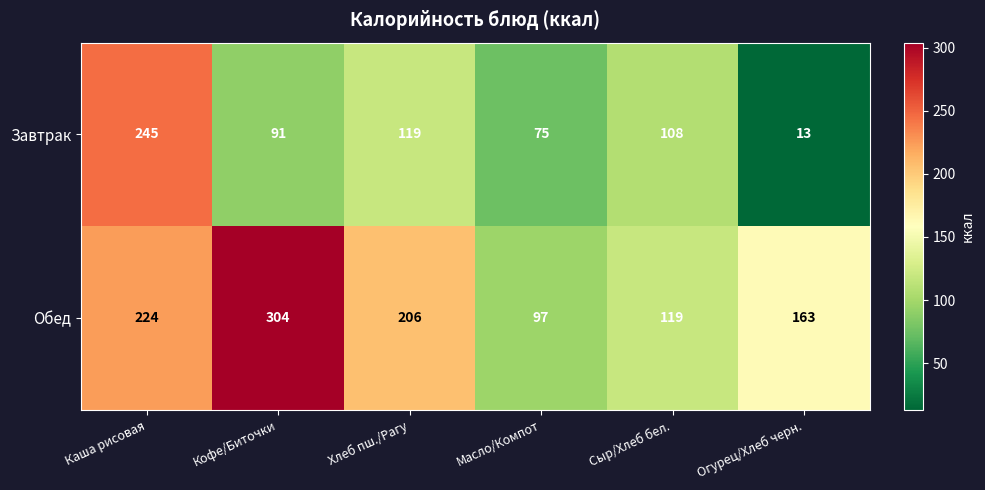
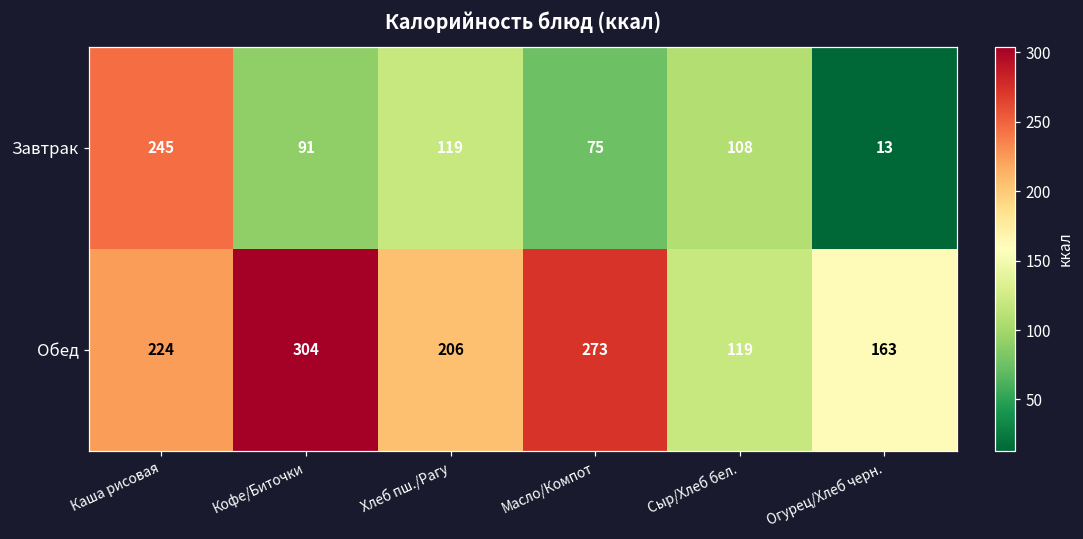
  {
    "Завтрак": {
      "Каша рисовая": 245,
      "Кофе/Биточки": 91,
      "Хлеб пш./Рагу": 119,
      "Масло/Компот": 75,
      "Сыр/Хлеб бел.": 108,
      "Огурец/Хлеб черн.": 13
    },
    "Обед": {
      "Каша рисовая": 224,
      "Кофе/Биточки": 304,
      "Хлеб пш./Рагу": 206,
-     "Масло/Компот": 97,
+     "Масло/Компот": 273,
      "Сыр/Хлеб бел.": 119,
      "Огурец/Хлеб черн.": 163
    }
  }
